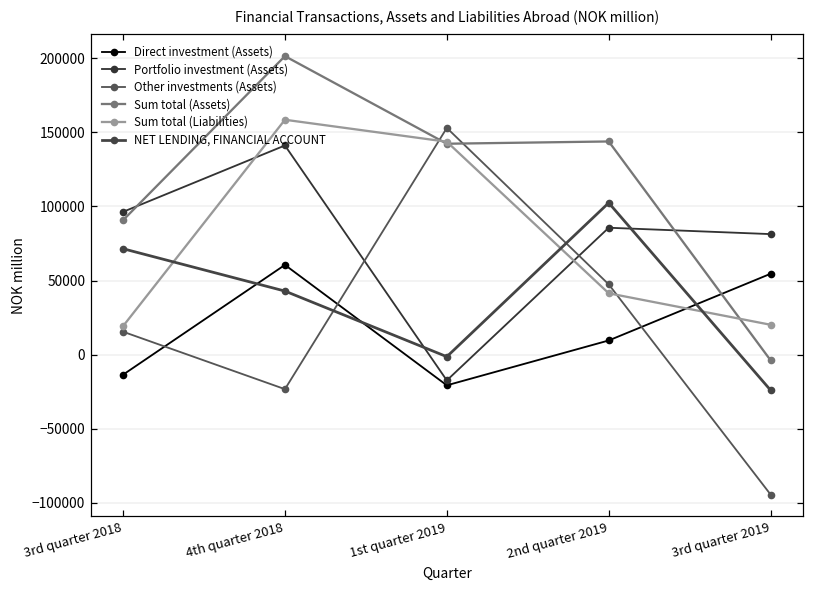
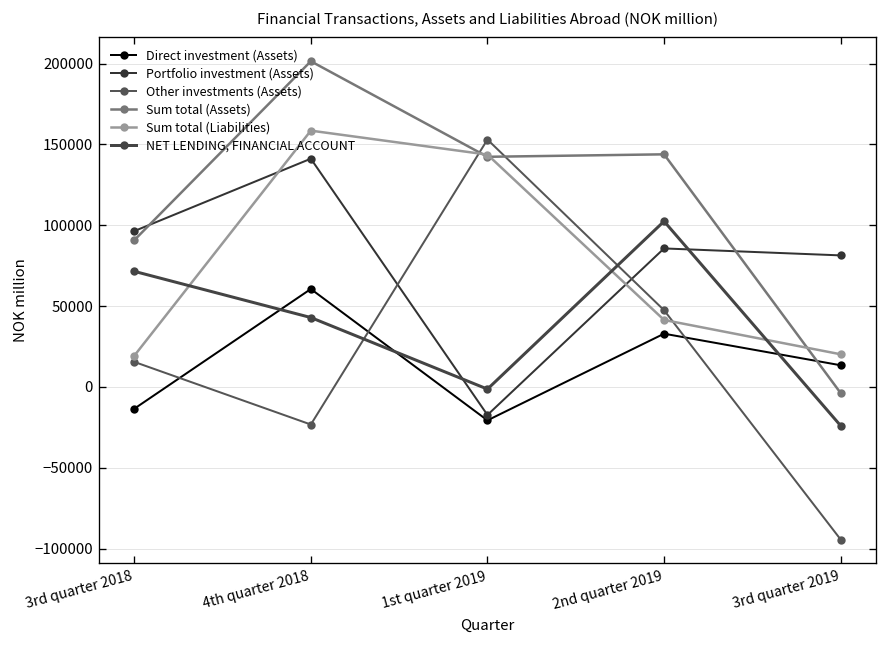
  {
    "Direct investment (Assets)": {
      "3rd quarter 2018": -14000,
      "4th quarter 2018": 61000,
      "1st quarter 2019": -21000,
-     "2nd quarter 2019": 10000,
-     "3rd quarter 2019": 55000
+     "2nd quarter 2019": 33000,
+     "3rd quarter 2019": 13000
    }
  }
